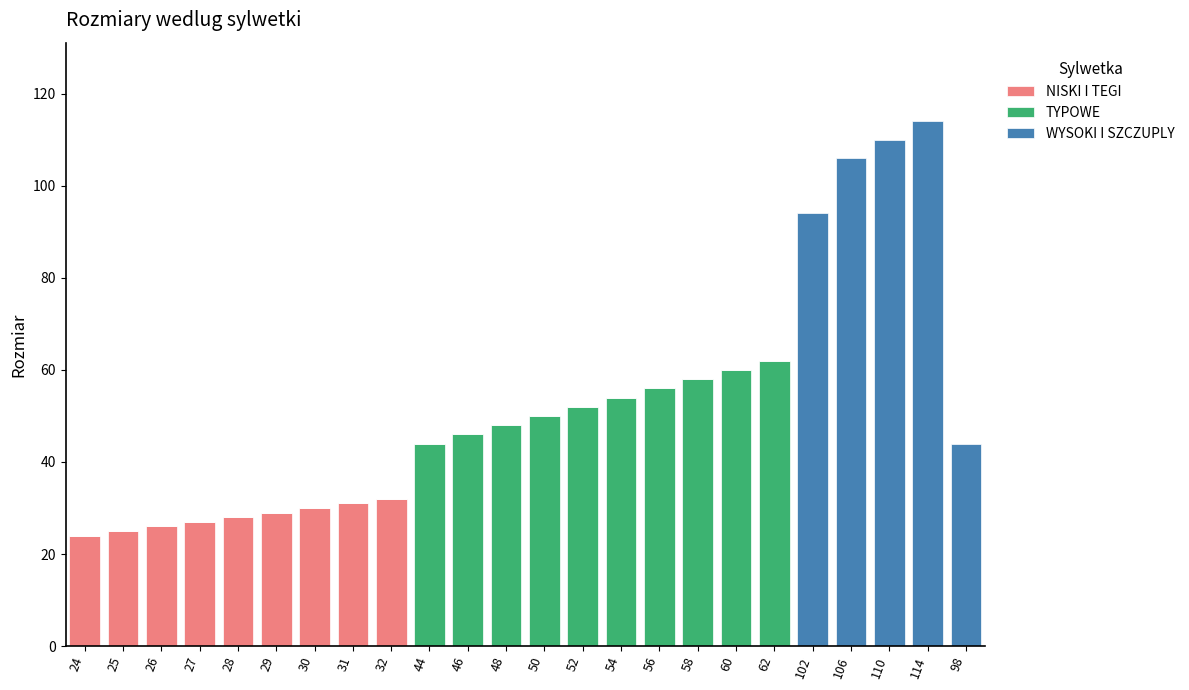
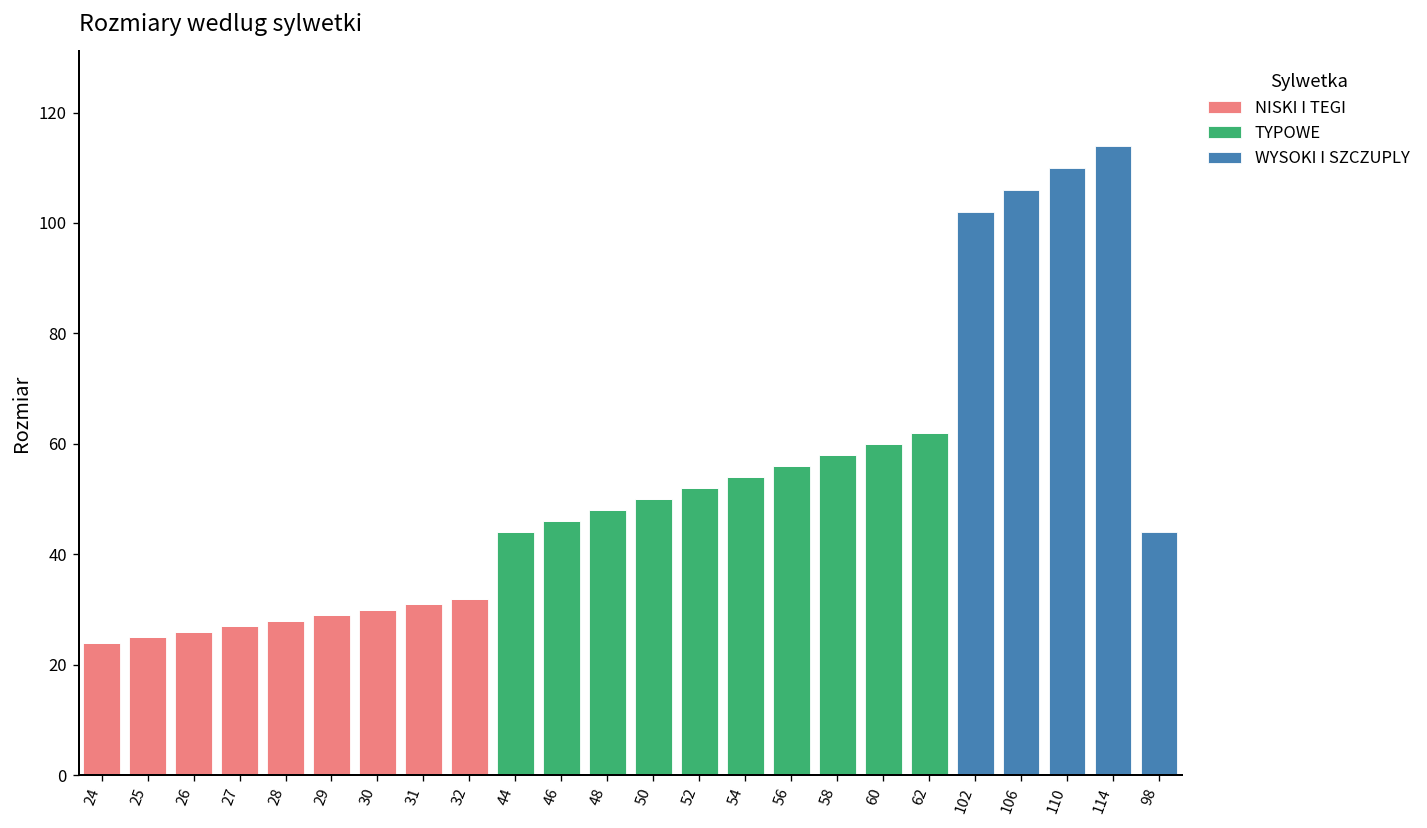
  {
    "NISKI I TEGI": {
      "24": 24,
      "25": 25,
      "26": 26,
      "27": 27,
      "28": 28,
      "29": 29,
      "30": 30,
      "31": 31,
      "32": 32,
      "44": 0,
      "46": 0,
      "48": 0,
      "50": 0,
      "52": 0,
      "54": 0,
      "56": 0,
      "58": 0,
      "60": 0,
      "62": 0,
      "102": 0,
      "106": 0,
      "110": 0,
      "114": 0,
      "98": 0
    },
    "WYSOKI I SZCZUPLY": {
-     "102": 94
+     "102": 102
    }
  }
